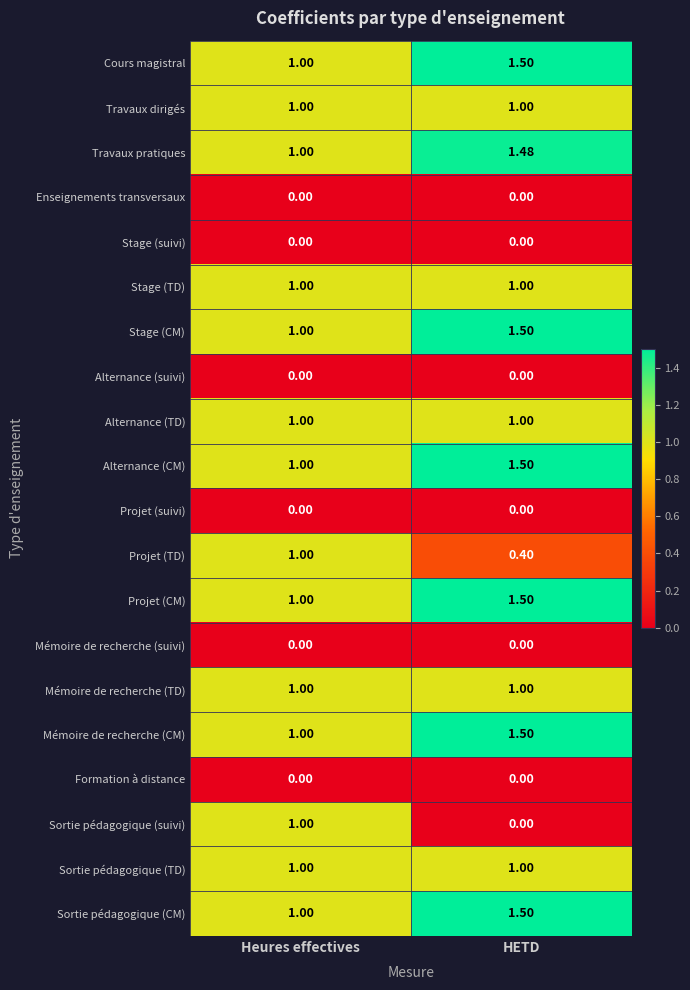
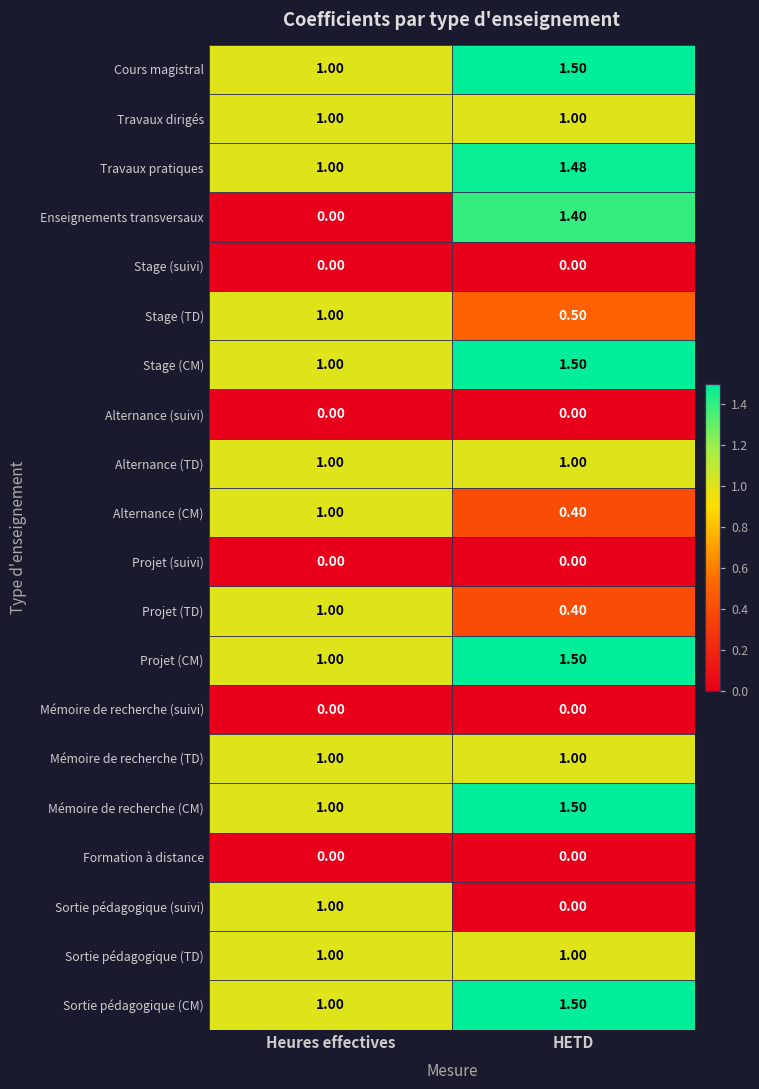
  {
    "Cours magistral": {
      "Heures effectives": 1.00,
      "HETD": 1.50
    },
    "Travaux dirigés": {
      "Heures effectives": 1.00,
      "HETD": 1.00
    },
    "Travaux pratiques": {
      "Heures effectives": 1.00,
      "HETD": 1.48
    },
    "Enseignements transversaux": {
      "Heures effectives": 0.00,
-     "HETD": 0.00
+     "HETD": 1.40
    },
    "Stage (suivi)": {
      "Heures effectives": 0.00,
      "HETD": 0.00
    },
    "Stage (TD)": {
      "Heures effectives": 1.00,
-     "HETD": 1.00
+     "HETD": 0.50
    },
    "Stage (CM)": {
      "Heures effectives": 1.00,
      "HETD": 1.50
    },
    "Alternance (suivi)": {
      "Heures effectives": 0.00,
      "HETD": 0.00
    },
    "Alternance (TD)": {
      "Heures effectives": 1.00,
      "HETD": 1.00
    },
    "Alternance (CM)": {
      "Heures effectives": 1.00,
-     "HETD": 1.50
+     "HETD": 0.40
    },
    "Projet (suivi)": {
      "Heures effectives": 0.00,
      "HETD": 0.00
    },
    "Projet (TD)": {
      "Heures effectives": 1.00,
      "HETD": 0.40
    },
    "Projet (CM)": {
      "Heures effectives": 1.00,
      "HETD": 1.50
    },
    "Mémoire de recherche (suivi)": {
      "Heures effectives": 0.00,
      "HETD": 0.00
    },
    "Mémoire de recherche (TD)": {
      "Heures effectives": 1.00,
      "HETD": 1.00
    },
    "Mémoire de recherche (CM)": {
      "Heures effectives": 1.00,
      "HETD": 1.50
    },
    "Formation à distance": {
      "Heures effectives": 0.00,
      "HETD": 0.00
    },
    "Sortie pédagogique (suivi)": {
      "Heures effectives": 1.00,
      "HETD": 0.00
    },
    "Sortie pédagogique (TD)": {
      "Heures effectives": 1.00,
      "HETD": 1.00
    },
    "Sortie pédagogique (CM)": {
      "Heures effectives": 1.00,
      "HETD": 1.50
    }
  }
